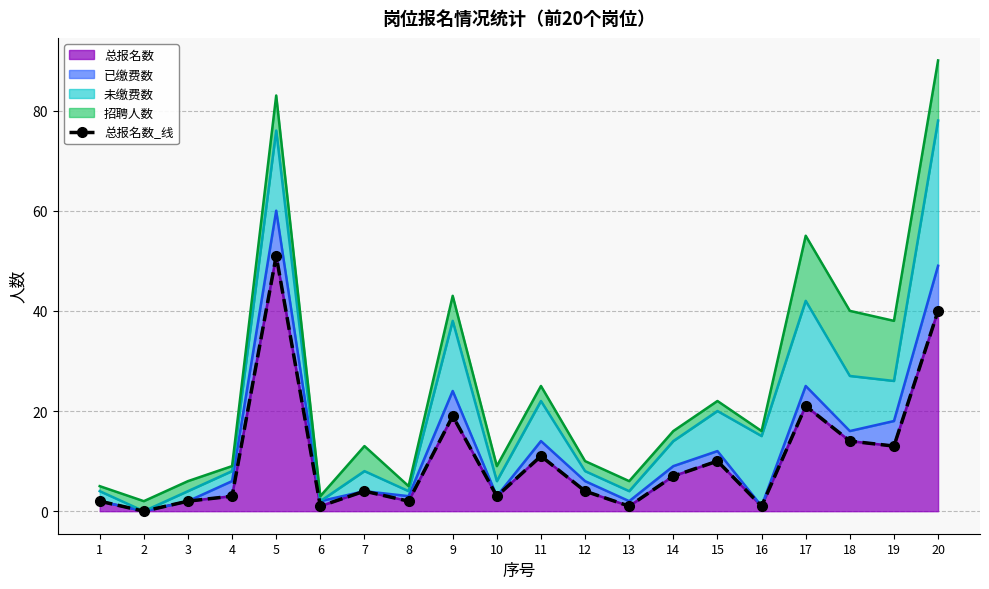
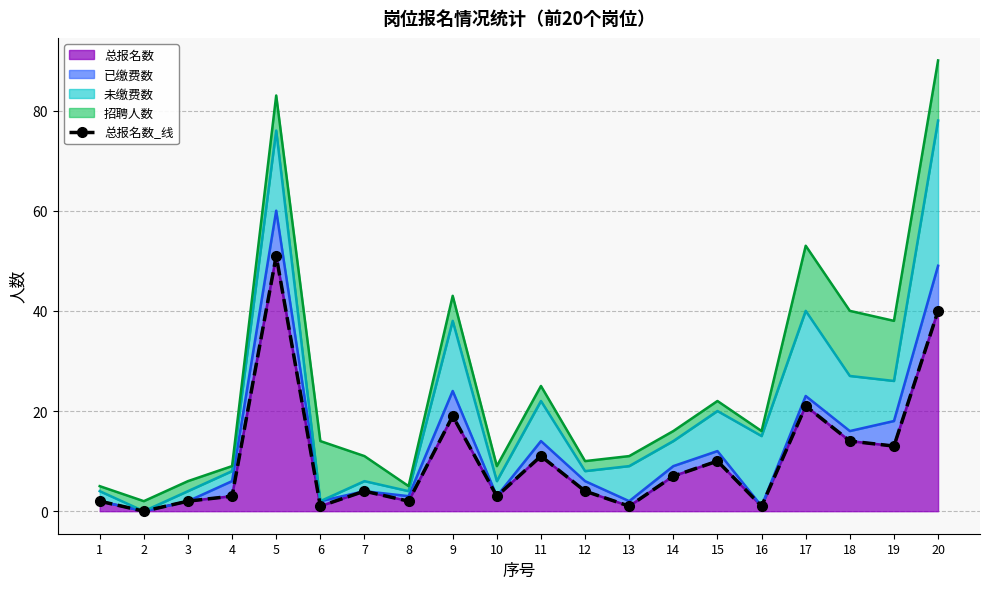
  {
    "总报名数": {
      "4": 3,
      "5": 51,
      "6": 1,
      "8": 2,
      "9": 19,
      "11": 11,
      "12": 4,
      "13": 1,
      "14": 7,
      "15": 10,
      "17": 21,
      "18": 14,
      "19": 13,
      "20": 40
    },
    "已缴费数": {
      "4": 3,
      "5": 9,
      "8": 1,
      "9": 5,
      "11": 3,
      "12": 2,
      "13": 1,
      "14": 2,
      "15": 2,
-     "17": 4,
+     "17": 2,
      "18": 2,
      "19": 5,
      "20": 9
    },
    "未缴费数": {
      "1": 2,
      "3": 2,
      "4": 2,
      "5": 16,
-     "7": 4,
+     "7": 2,
      "8": 1,
      "9": 14,
      "10": 3,
      "11": 8,
      "12": 2,
-     "13": 2,
+     "13": 7,
      "14": 5,
      "15": 8,
      "16": 14,
      "17": 17,
      "18": 11,
      "19": 8,
      "20": 29
    },
    "招聘人数": {
      "1": 1,
      "2": 2,
      "3": 2,
      "4": 1,
      "5": 7,
-     "6": 1,
+     "6": 12,
      "7": 5,
      "8": 1,
      "9": 5,
      "10": 3,
      "11": 3,
      "12": 2,
      "13": 2,
      "14": 2,
      "15": 2,
      "16": 1,
      "17": 13,
      "18": 13,
      "19": 12,
      "20": 12
    }
  }
